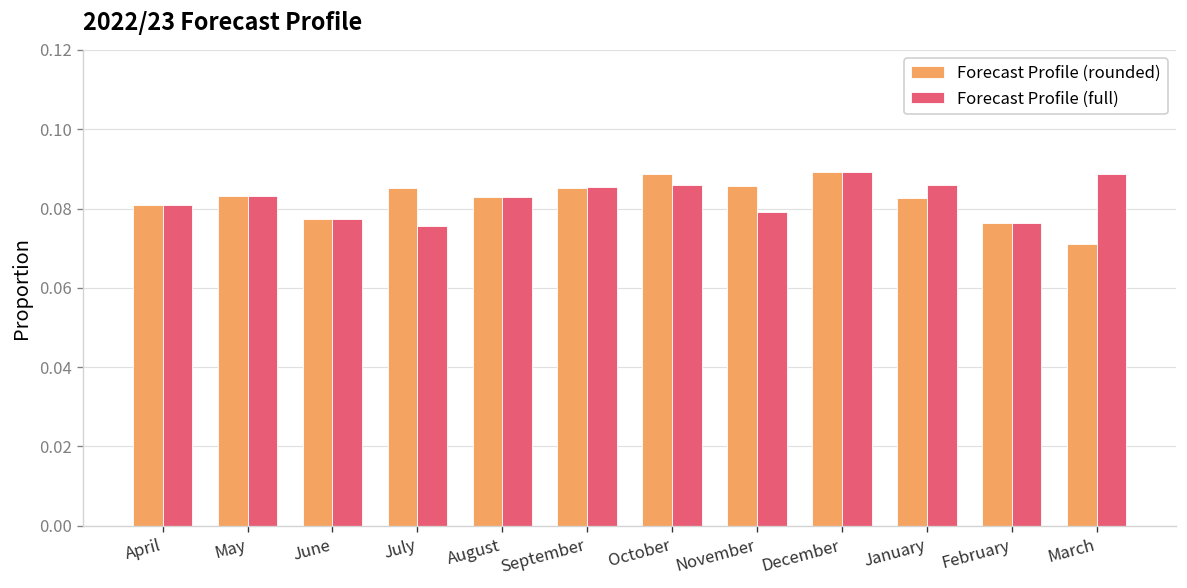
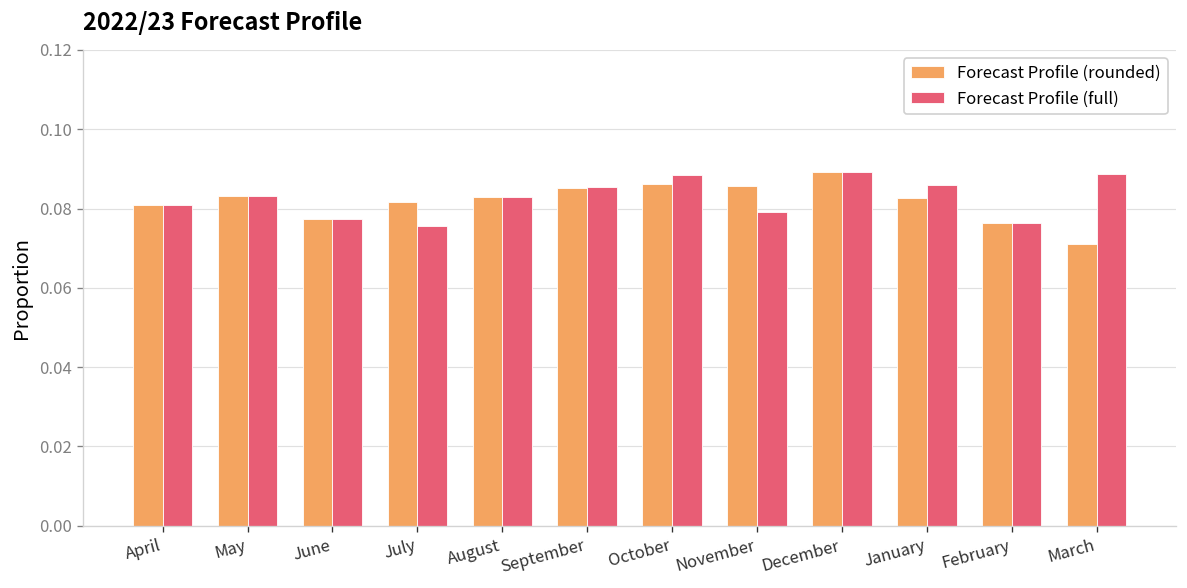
  {
    "Forecast Profile (rounded)": {
      "April": 0.081,
      "May": 0.083,
      "June": 0.077,
-     "July": 0.085,
+     "July": 0.082,
      "August": 0.083,
      "September": 0.085,
-     "October": 0.089,
+     "October": 0.086,
      "November": 0.086,
      "December": 0.089,
      "January": 0.083,
      "February": 0.076,
      "March": 0.071
    },
    "Forecast Profile (full)": {
      "April": 0.081,
      "May": 0.083,
      "June": 0.077,
      "July": 0.076,
      "August": 0.083,
      "September": 0.085,
-     "October": 0.086,
+     "October": 0.088,
      "November": 0.079,
      "December": 0.089,
      "January": 0.086,
      "February": 0.076,
      "March": 0.089
    }
  }
